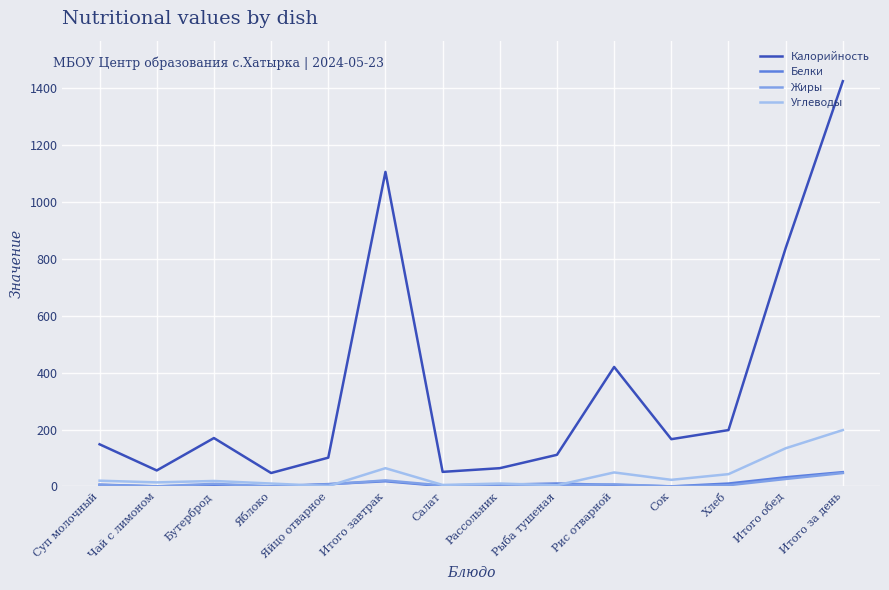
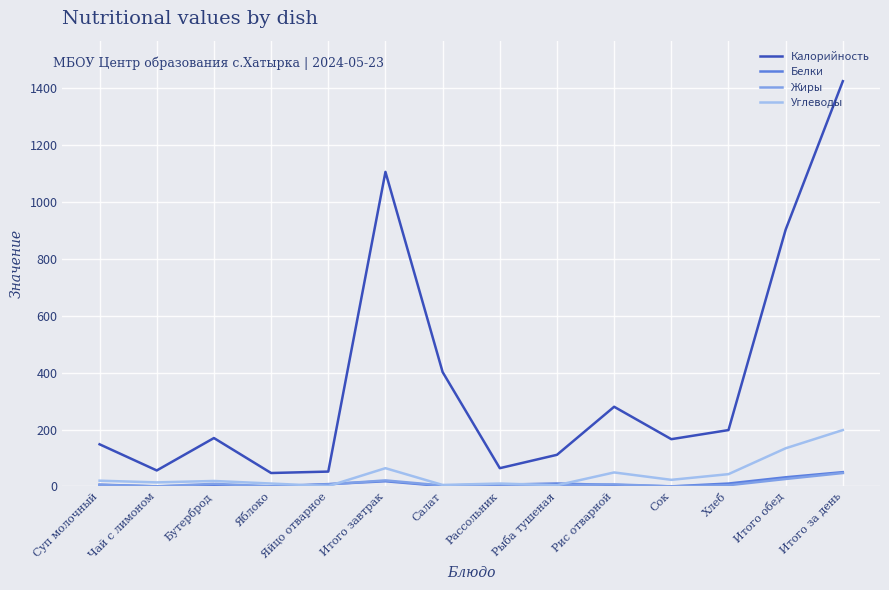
  {
    "Калорийность": {
      "Суп молочный": 150,
      "Чай с лимоном": 60,
      "Бутерброд": 170,
      "Яблоко": 50,
-     "Яйцо отварное": 100,
+     "Яйцо отварное": 50,
      "Итого завтрак": 1110,
-     "Салат": 50,
+     "Салат": 400,
      "Рассольник": 60,
      "Рыба тушеная": 110,
-     "Рис отварной": 420,
+     "Рис отварной": 280,
      "Сок": 170,
      "Хлеб": 200,
-     "Итого обед": 840,
+     "Итого обед": 900,
      "Итого за день": 1430
    }
  }
